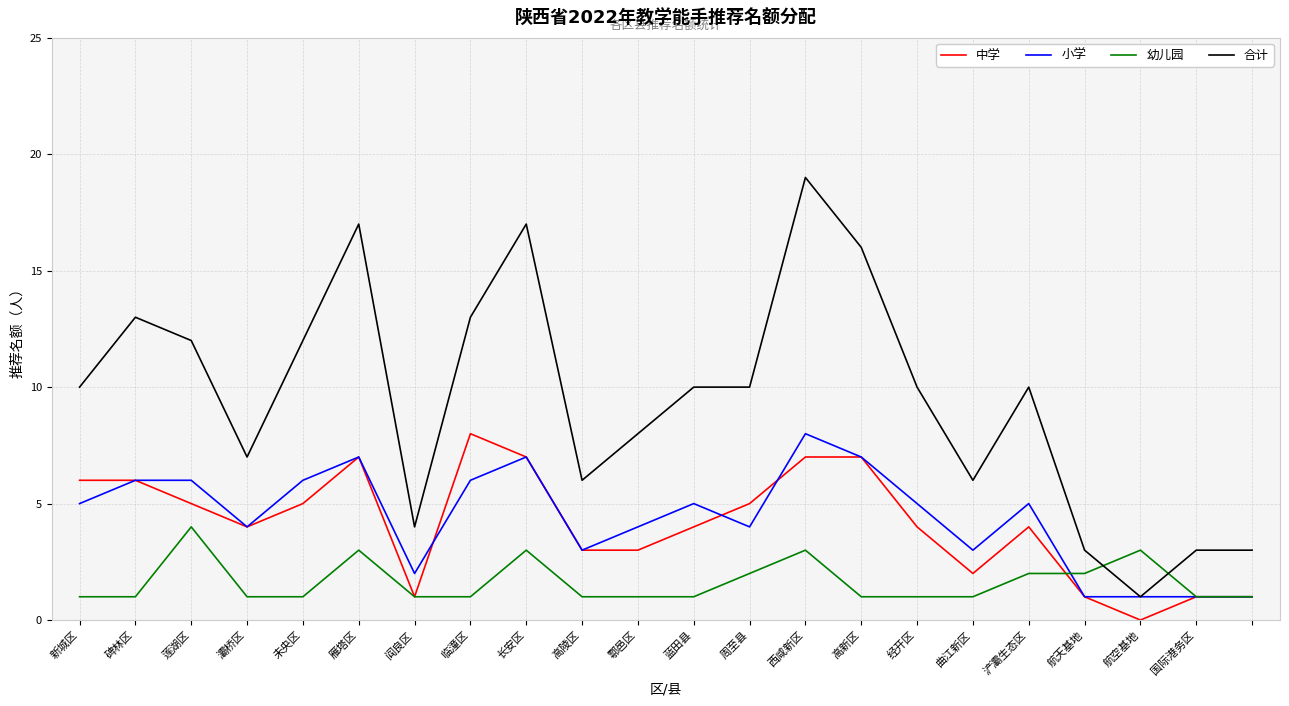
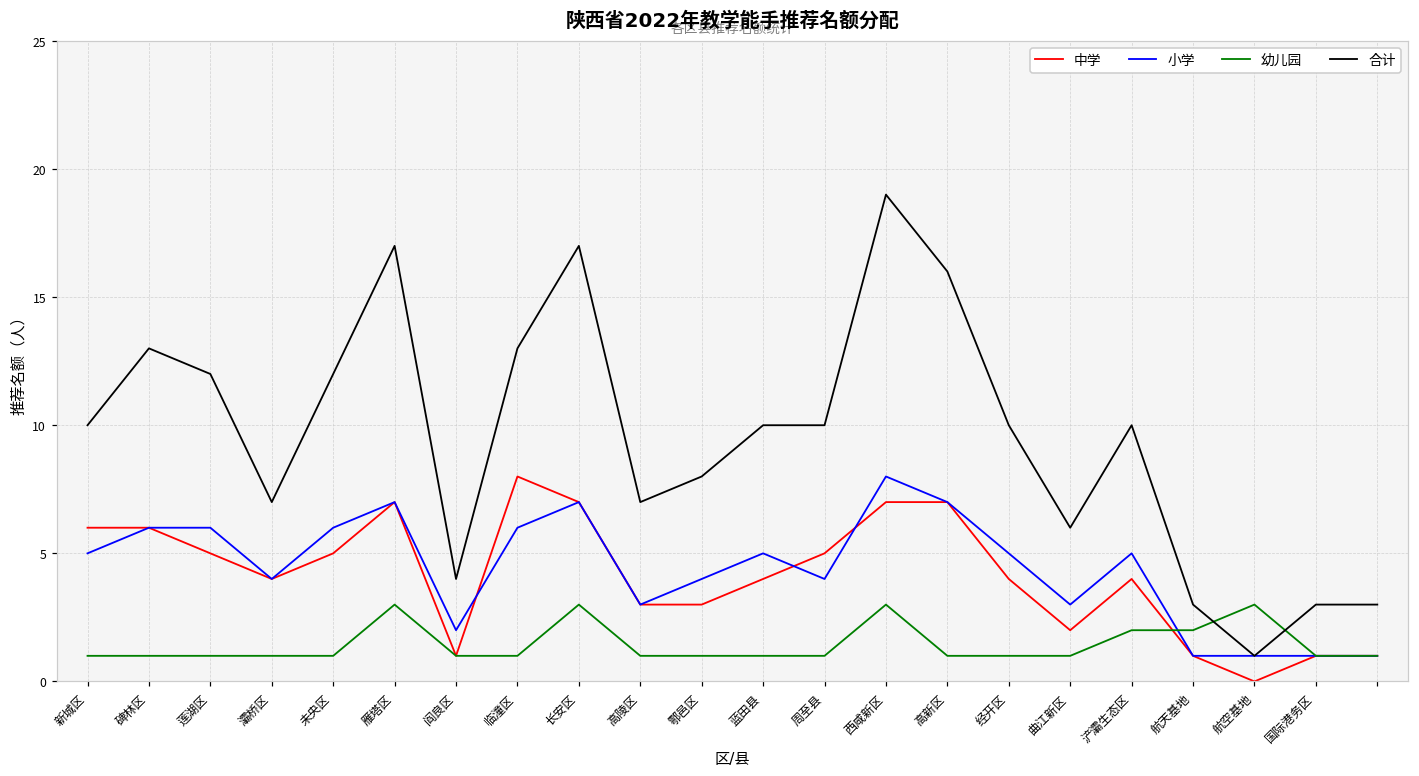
  {
    "中学": {
      "新城区": 6,
      "莲湖区": 5,
      "未央区": 5,
      "临潼区": 8,
      "鄠邑区": 3,
      "蓝田县": 4,
      "周至县": 5,
      "西咸新区": 7,
      "经开区": 4,
      "曲江新区": 2,
      "浐灞生态区": 4,
      "航空基地": 0
    },
    "小学": {
      "新城区": 5,
      "莲湖区": 6,
      "未央区": 6,
      "阎良区": 2,
      "临潼区": 6,
      "鄠邑区": 4,
      "蓝田县": 5,
      "周至县": 4,
      "西咸新区": 8,
      "经开区": 5,
      "曲江新区": 3,
      "浐灞生态区": 5
    },
    "幼儿园": {
      "新城区": 1,
      "碑林区": 1,
-     "莲湖区": 4,
+     "莲湖区": 1,
      "灞桥区": 1,
      "未央区": 1,
      "雁塔区": 3,
      "临潼区": 1,
      "长安区": 3,
      "高陵区": 1,
      "鄠邑区": 1,
      "蓝田县": 1,
-     "周至县": 2,
+     "周至县": 1,
      "西咸新区": 3,
      "高新区": 1,
      "经开区": 1,
      "曲江新区": 1,
      "浐灞生态区": 2,
      "航天基地": 2,
      "航空基地": 3
    },
    "合计": {
      "新城区": 10,
      "碑林区": 13,
      "莲湖区": 12,
      "灞桥区": 7,
      "未央区": 12,
      "雁塔区": 17,
      "阎良区": 4,
      "临潼区": 13,
      "长安区": 17,
-     "高陵区": 6,
+     "高陵区": 7,
      "鄠邑区": 8,
      "蓝田县": 10,
      "周至县": 10,
      "西咸新区": 19,
      "高新区": 16,
      "经开区": 10,
      "曲江新区": 6,
      "浐灞生态区": 10,
      "航天基地": 3,
      "国际港务区": 3
    }
  }
